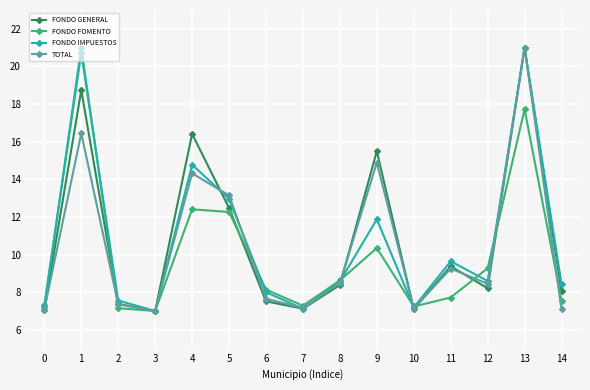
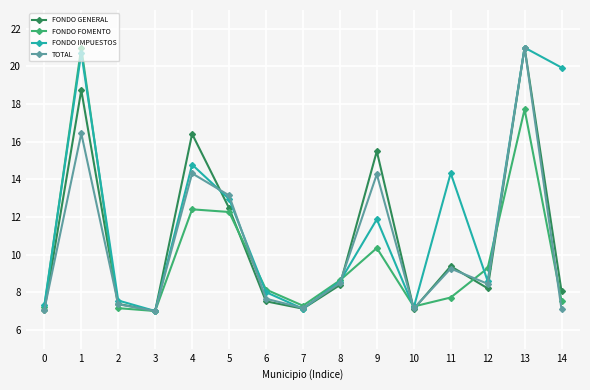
  {
    "FONDO IMPUESTOS": {
      "2": 7.6,
      "4": 14.8,
      "5": 13.0,
      "6": 8.0,
      "9": 11.9,
-     "11": 9.6,
+     "11": 14.3,
      "12": 8.6,
-     "14": 8.4
+     "14": 19.9
    },
    "TOTAL": {
      "1": 16.4,
      "4": 14.3,
      "5": 13.1,
      "6": 7.7,
-     "9": 14.9,
+     "9": 14.3,
      "12": 8.4,
      "14": 7.1
    }
  }
